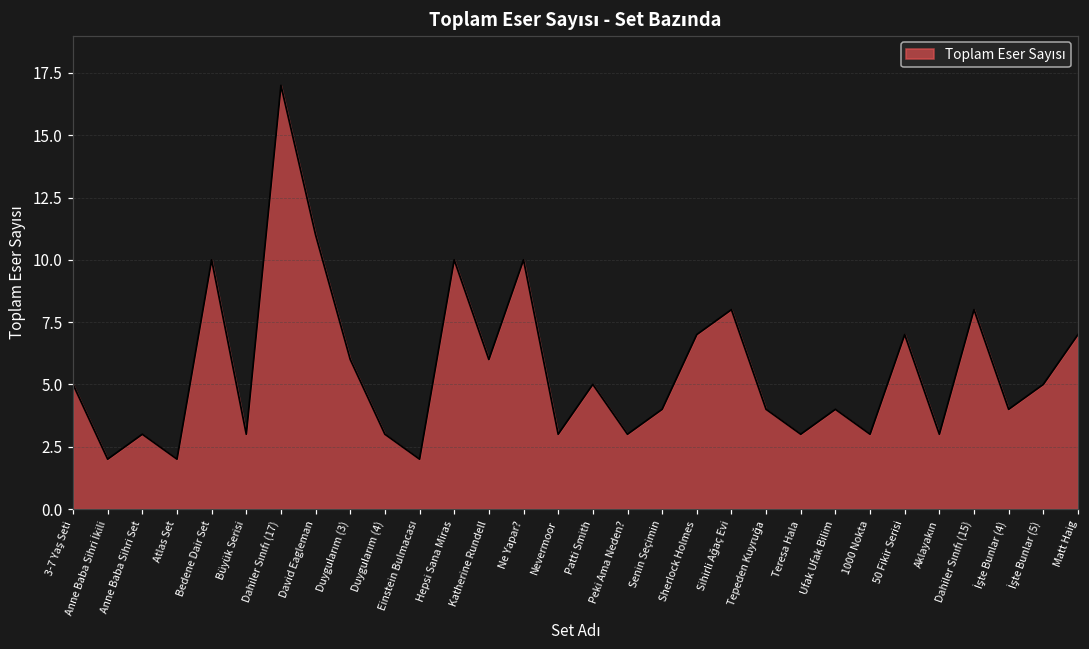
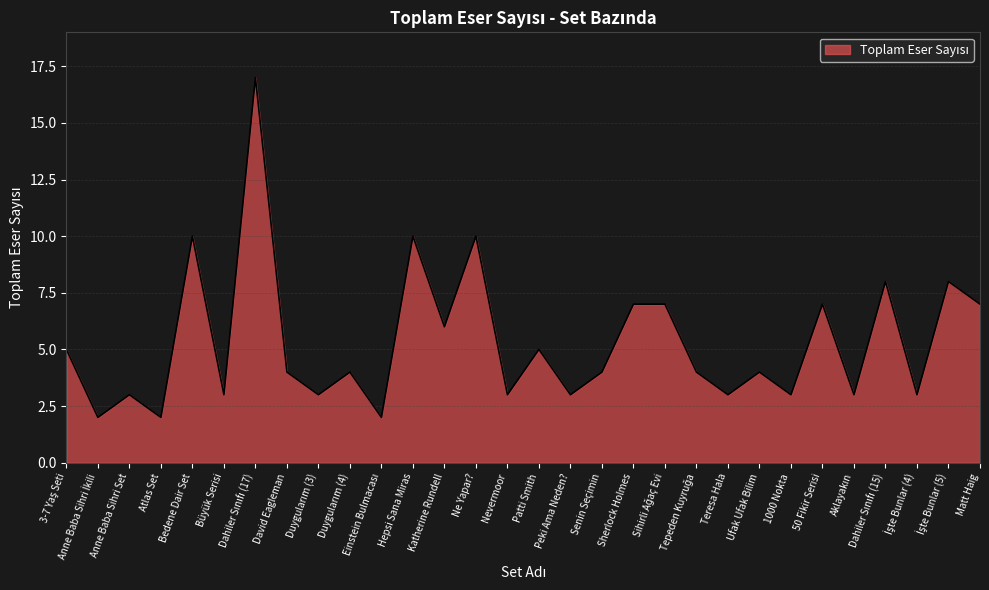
  {
    "3-7 Yaş Seti": 5,
    "Anne Baba Sihri İkili": 2,
    "Anne Baba Sihri Set": 3,
    "Atlas Set": 2,
    "Bedene Dair Set": 10,
    "Büyük Serisi": 3,
    "Dahiler Sınıfı (17)": 17,
-   "David Eagleman": 11,
-   "Duygularım (3)": 6,
-   "Duygularım (4)": 3,
+   "David Eagleman": 4,
+   "Duygularım (3)": 3,
+   "Duygularım (4)": 4,
    "Einstein Bulmacası": 2,
    "Hepsi Sana Miras": 10,
    "Katherine Rundell": 6,
    "Ne Yapar?": 10,
    "Nevermoor": 3,
    "Patti Smith": 5,
    "Peki Ama Neden?": 3,
    "Senin Seçimin": 4,
    "Sherlock Holmes": 7,
-   "Sihirli Ağaç Evi": 8,
+   "Sihirli Ağaç Evi": 7,
    "Tepeden Kuyruğa": 4,
    "Teresa Hala": 3,
    "Ufak Ufak Bilim": 4,
    "1000 Nokta": 3,
    "50 Fikir Serisi": 7,
    "Aklayakın": 3,
    "Dahiler Sınıfı (15)": 8,
-   "İşte Bunlar (4)": 4,
-   "İşte Bunlar (5)": 5,
+   "İşte Bunlar (4)": 3,
+   "İşte Bunlar (5)": 8,
    "Matt Haig": 7
  }
